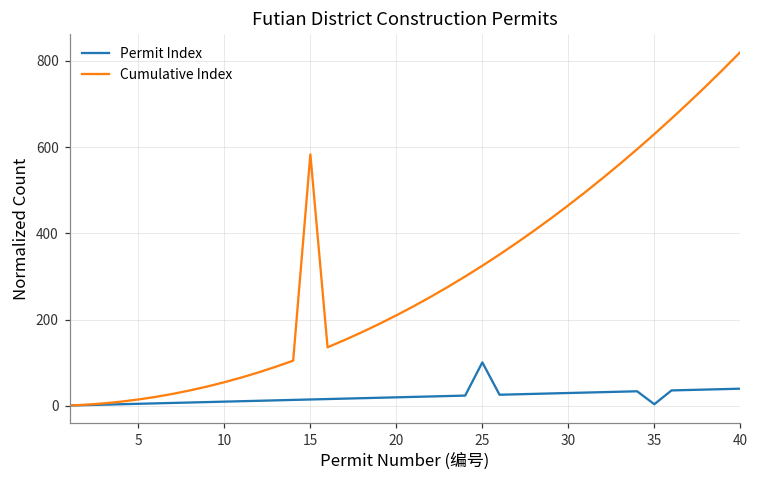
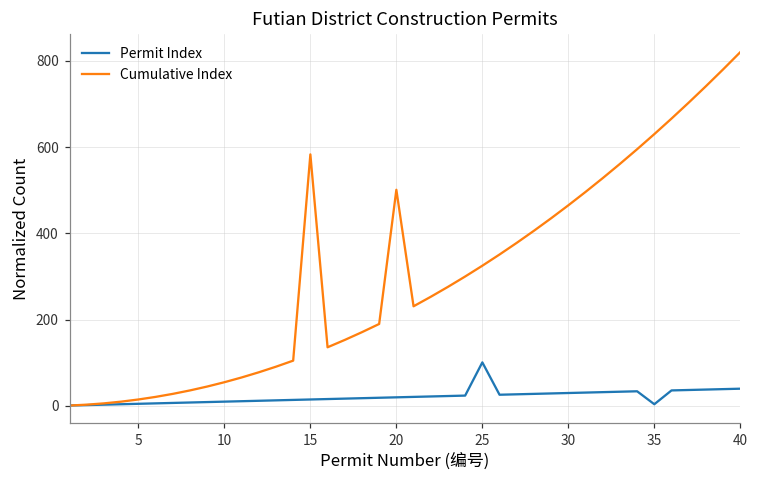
  {
    "Permit Index": {
      "5": 10,
      "10": 10,
      "15": 20,
      "20": 20,
      "25": 100,
      "30": 30,
      "35": 0,
      "40": 40
    },
    "Cumulative Index": {
      "5": 20,
      "10": 60,
      "15": 580,
-     "20": 210,
+     "20": 500,
      "25": 330,
      "30": 470,
      "35": 630,
      "40": 820
    }
  }
